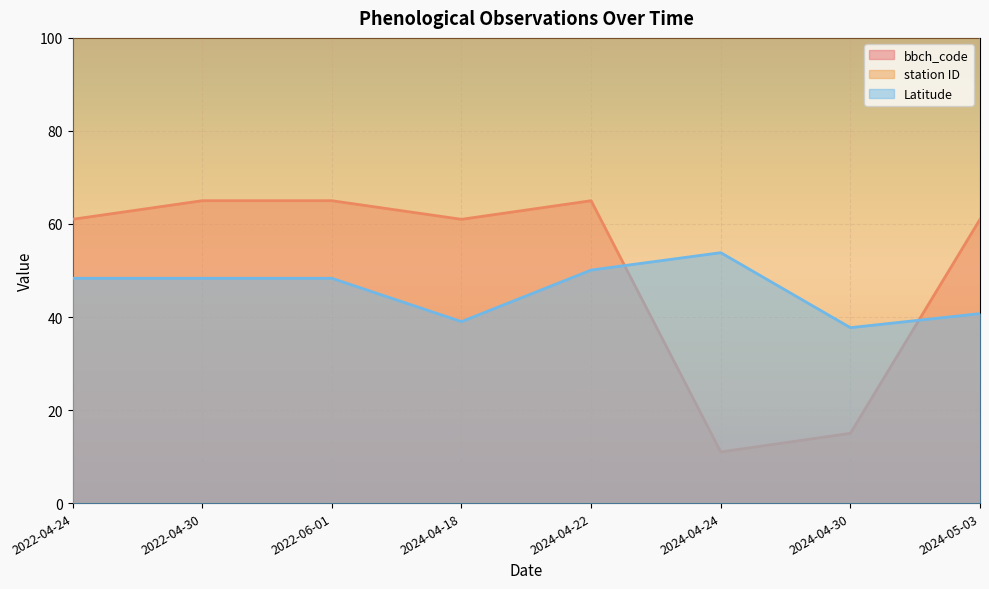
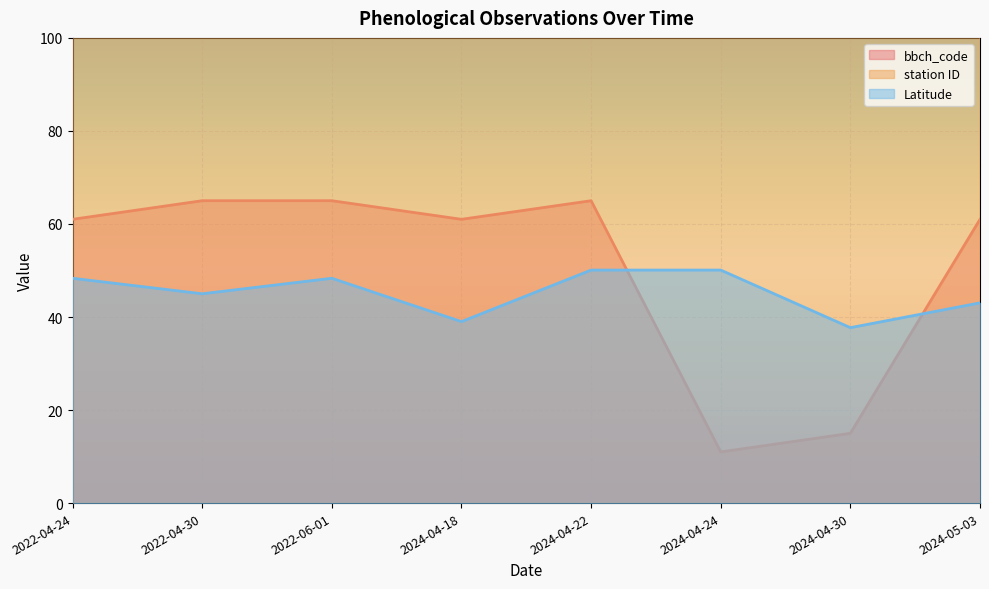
  {
    "Latitude": {
      "2022-04-24": 48,
-     "2022-04-30": 48,
+     "2022-04-30": 45,
      "2022-06-01": 48,
      "2024-04-18": 39,
      "2024-04-22": 50,
-     "2024-04-24": 54,
+     "2024-04-24": 50,
      "2024-04-30": 38,
-     "2024-05-03": 41
+     "2024-05-03": 43
    }
  }
